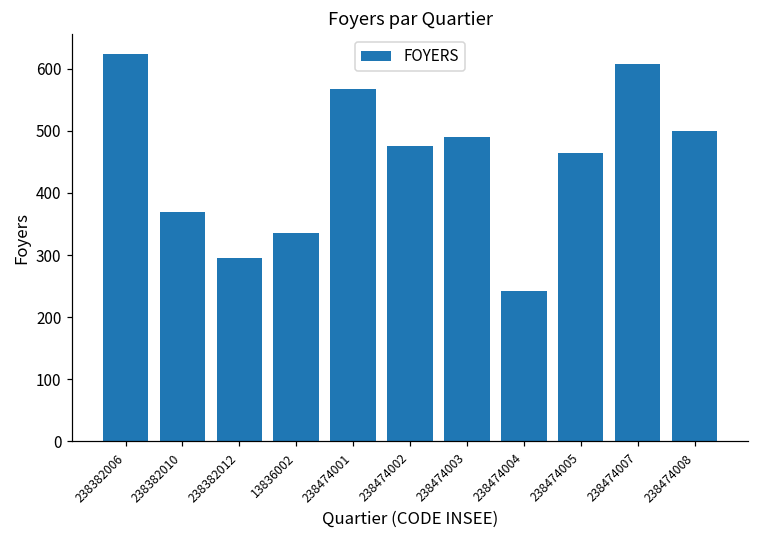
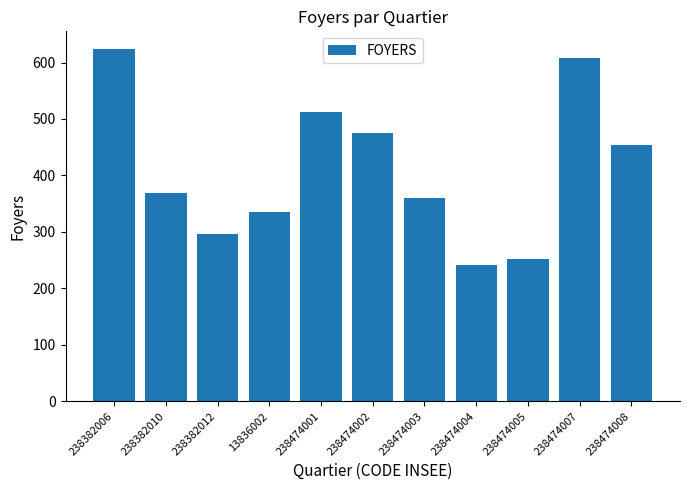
  {
    "238382006": 620,
    "238382010": 370,
    "238382012": 300,
    "13836002": 340,
-   "238474001": 570,
+   "238474001": 510,
    "238474002": 480,
-   "238474003": 490,
+   "238474003": 360,
    "238474004": 240,
-   "238474005": 460,
+   "238474005": 250,
    "238474007": 610,
-   "238474008": 500
+   "238474008": 450
  }
